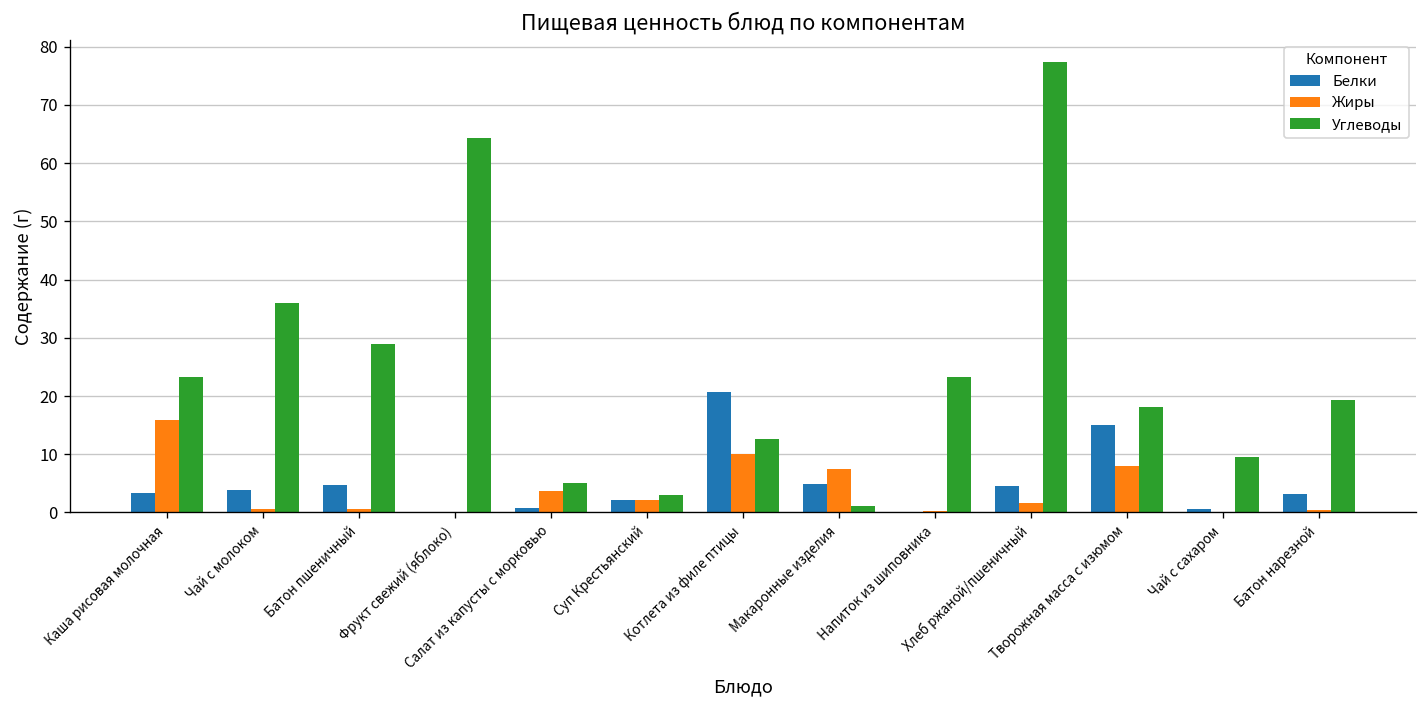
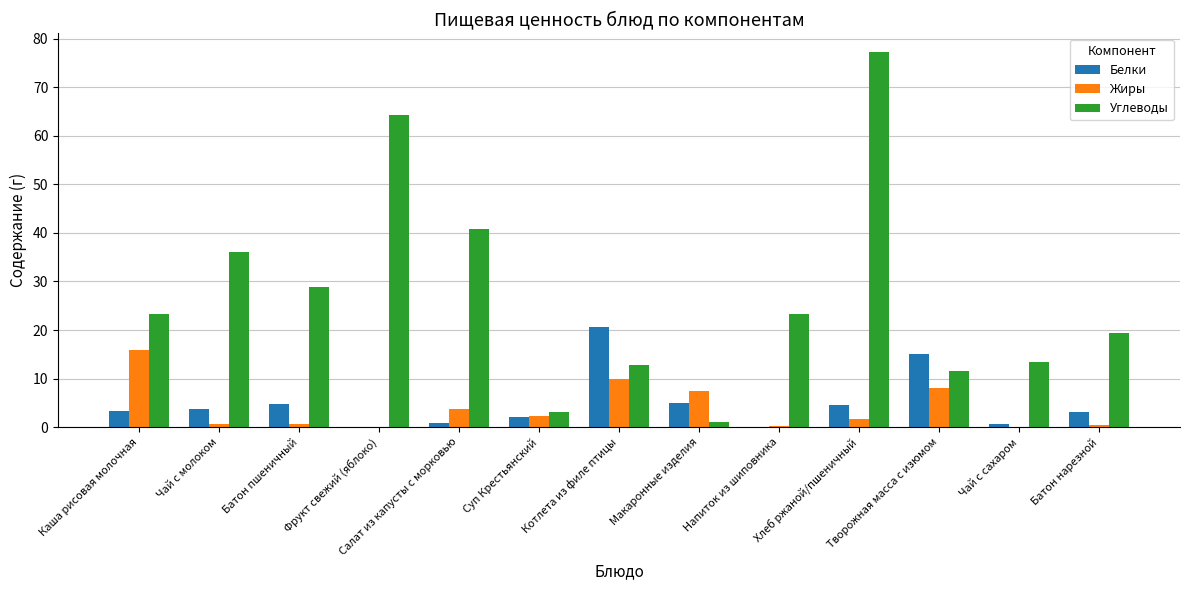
  {
    "Белки": {
      "Каша рисовая молочная": 3,
      "Чай с молоком": 4,
      "Батон пшеничный": 5,
      "Салат из капусты с морковью": 1,
      "Суп Крестьянский": 2,
      "Котлета из филе птицы": 21,
      "Макаронные изделия": 5,
      "Напиток из шиповника": 0,
      "Хлеб ржаной/пшеничный": 4,
      "Творожная масса с изюмом": 15,
      "Чай с сахаром": 1,
      "Батон нарезной": 3
    },
    "Жиры": {
      "Каша рисовая молочная": 16,
      "Чай с молоком": 1,
      "Батон пшеничный": 1,
      "Салат из капусты с морковью": 4,
      "Суп Крестьянский": 2,
      "Котлета из филе птицы": 10,
      "Макаронные изделия": 7,
      "Хлеб ржаной/пшеничный": 2,
      "Творожная масса с изюмом": 8,
      "Чай с сахаром": 0
    },
    "Углеводы": {
      "Каша рисовая молочная": 23,
      "Чай с молоком": 36,
      "Батон пшеничный": 29,
      "Фрукт свежий (яблоко)": 64,
-     "Салат из капусты с морковью": 5,
+     "Салат из капусты с морковью": 41,
      "Суп Крестьянский": 3,
      "Котлета из филе птицы": 13,
      "Макаронные изделия": 1,
      "Напиток из шиповника": 23,
      "Хлеб ржаной/пшеничный": 77,
-     "Творожная масса с изюмом": 18,
-     "Чай с сахаром": 9,
+     "Творожная масса с изюмом": 12,
+     "Чай с сахаром": 13,
      "Батон нарезной": 19
    }
  }
